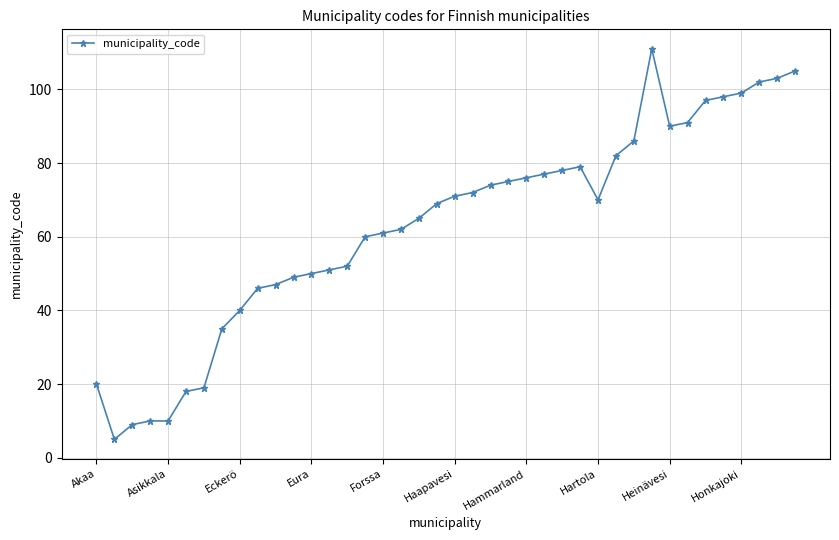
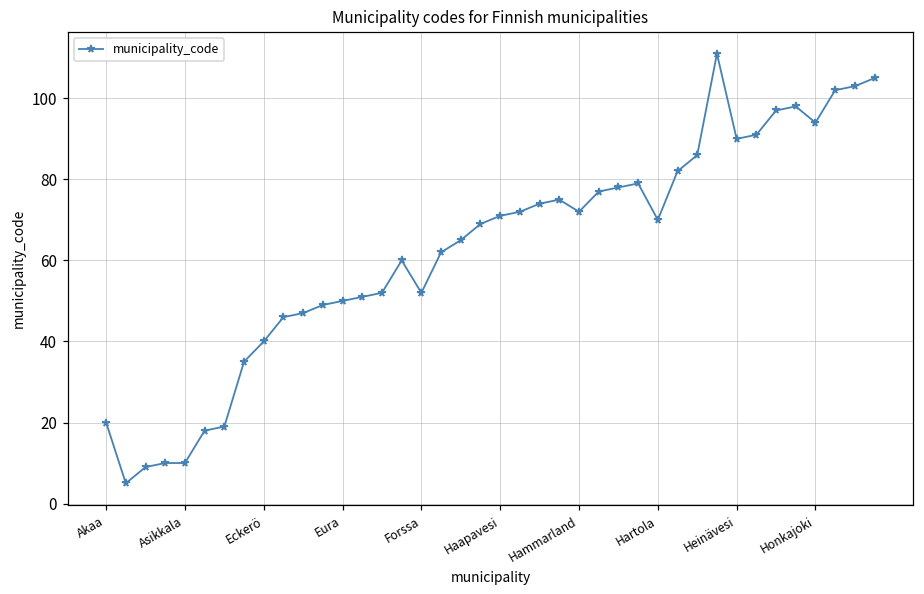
  {
    "Akaa": 20,
    "Asikkala": 10,
    "Eckerö": 40,
    "Eura": 50,
-   "Forssa": 61,
+   "Forssa": 52,
    "Haapavesi": 71,
-   "Hammarland": 76,
+   "Hammarland": 72,
    "Hartola": 70,
    "Heinävesi": 90,
-   "Honkajoki": 99
+   "Honkajoki": 94
  }
